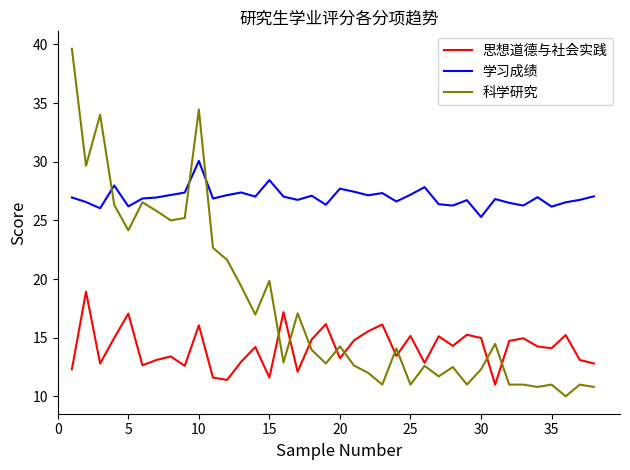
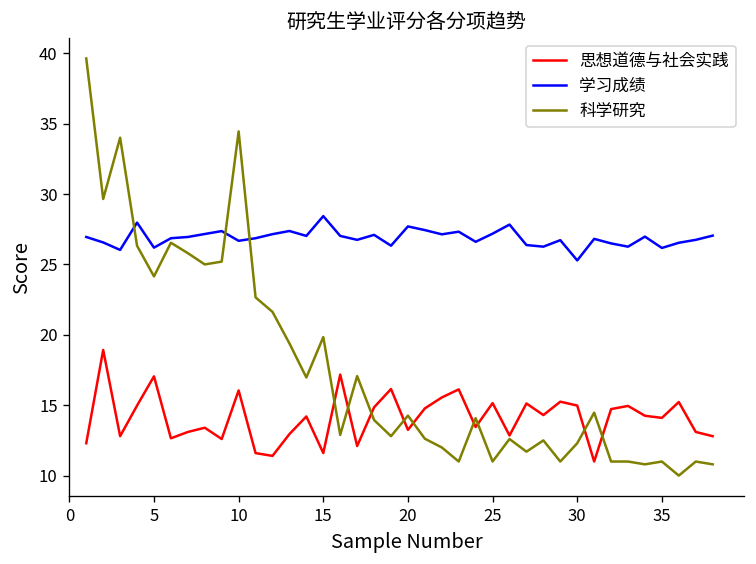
  {
    "思想道德与社会实践": {
      "5": 17.1,
      "10": 16.1,
      "15": 11.6,
      "20": 13.3,
      "25": 15.2,
      "30": 15.0,
      "35": 14.1
    },
    "学习成绩": {
      "5": 26.2,
-     "10": 30.1,
+     "10": 26.7,
      "15": 28.4,
      "20": 27.7,
      "25": 27.2,
      "30": 25.3,
      "35": 26.2
    },
    "科学研究": {
      "5": 24.2,
      "10": 34.5,
      "15": 19.8,
      "20": 14.3,
      "25": 11.0,
      "30": 12.3,
      "35": 11.0
    }
  }
